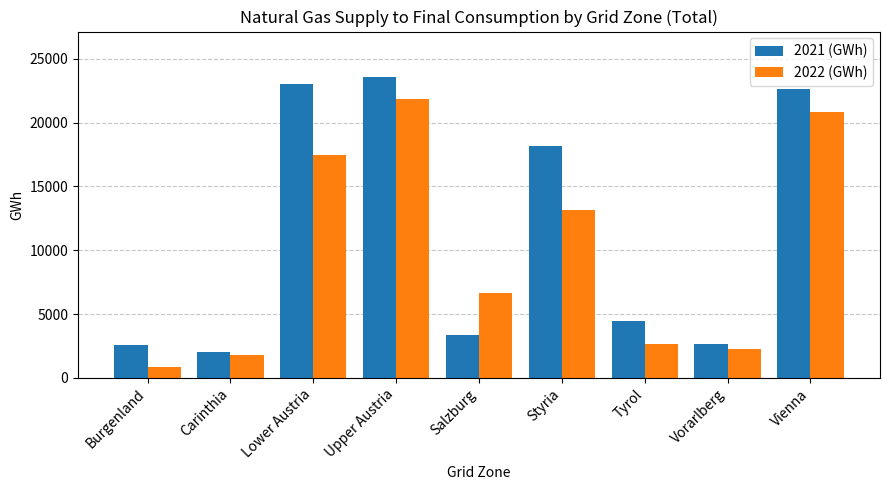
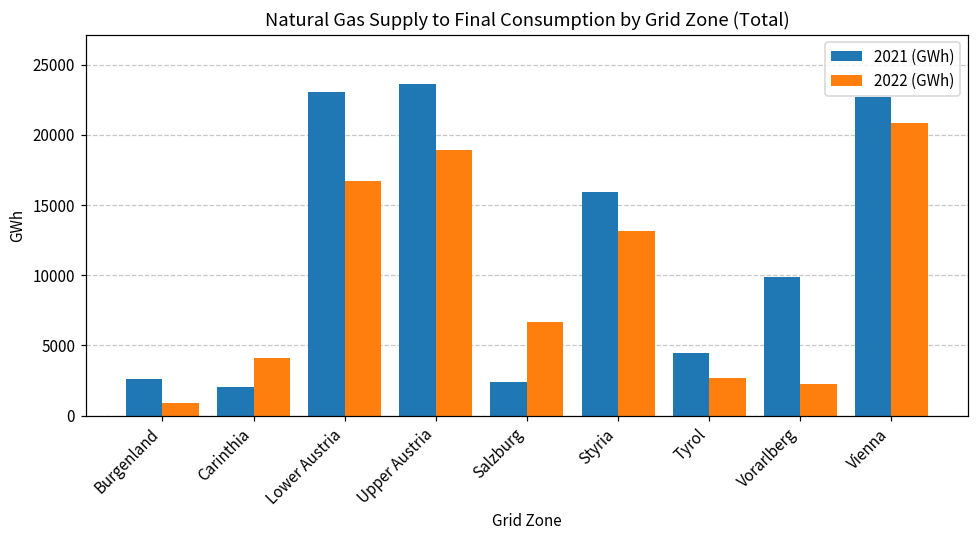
  {
    "2021 (GWh)": {
      "Burgenland": 2600,
      "Carinthia": 2000,
      "Lower Austria": 23000,
      "Upper Austria": 23600,
-     "Salzburg": 3400,
-     "Styria": 18200,
+     "Salzburg": 2400,
+     "Styria": 15900,
      "Tyrol": 4500,
-     "Vorarlberg": 2600,
+     "Vorarlberg": 9900,
      "Vienna": 22700
    },
    "2022 (GWh)": {
      "Burgenland": 900,
-     "Carinthia": 1800,
-     "Lower Austria": 17500,
-     "Upper Austria": 21800,
+     "Carinthia": 4100,
+     "Lower Austria": 16700,
+     "Upper Austria": 18900,
      "Salzburg": 6700,
      "Styria": 13100,
      "Tyrol": 2700,
      "Vorarlberg": 2300,
      "Vienna": 20900
    }
  }
